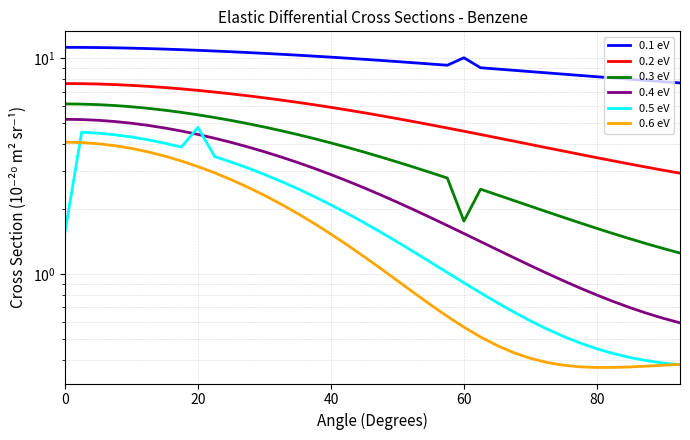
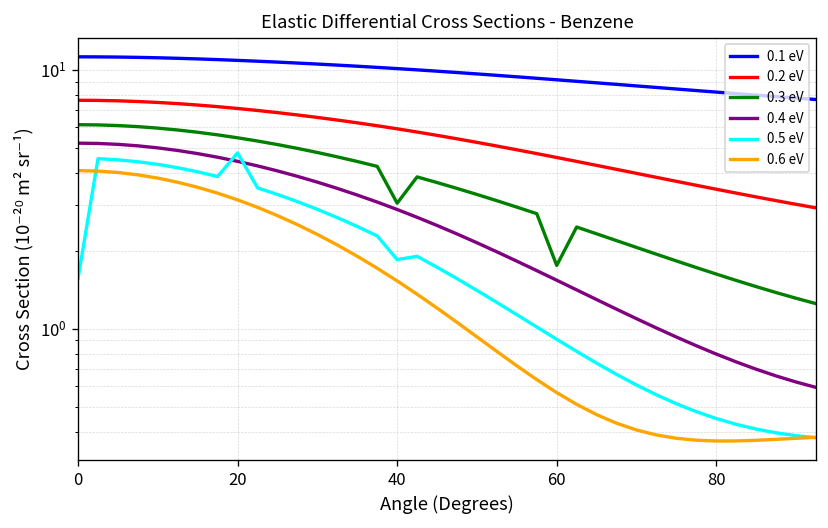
  {
    "0.1 eV": {
      "0": 11,
      "20": 11,
      "40": 10,
-     "60": 10,
+     "60": 9.1,
      "80": 8.2
    },
    "0.2 eV": {
      "0": 7.6,
      "20": 7.1,
      "40": 5.9,
      "60": 4.6,
      "80": 3.5
    },
    "0.3 eV": {
      "0": 6.1,
      "20": 5.5,
-     "40": 4.0,
+     "40": 3.1,
      "60": 1.8,
      "80": 1.6
    },
    "0.4 eV": {
      "0": 5.2,
      "20": 4.4,
      "40": 2.9,
      "60": 1.5,
      "80": 0.8
    },
    "0.5 eV": {
      "0": 1.6,
      "20": 4.8,
-     "40": 2.1,
+     "40": 1.8,
      "60": 0.9,
      "80": 0.45
    },
    "0.6 eV": {
      "0": 4.1,
      "20": 3.1,
      "40": 1.5,
      "60": 0.57,
      "80": 0.37
    }
  }
